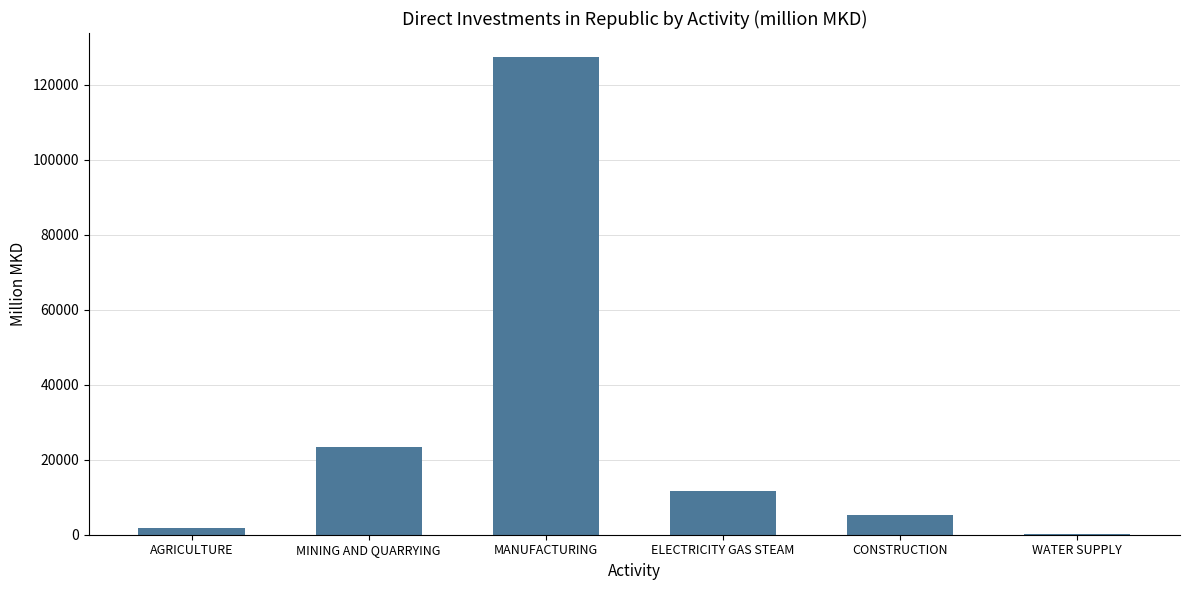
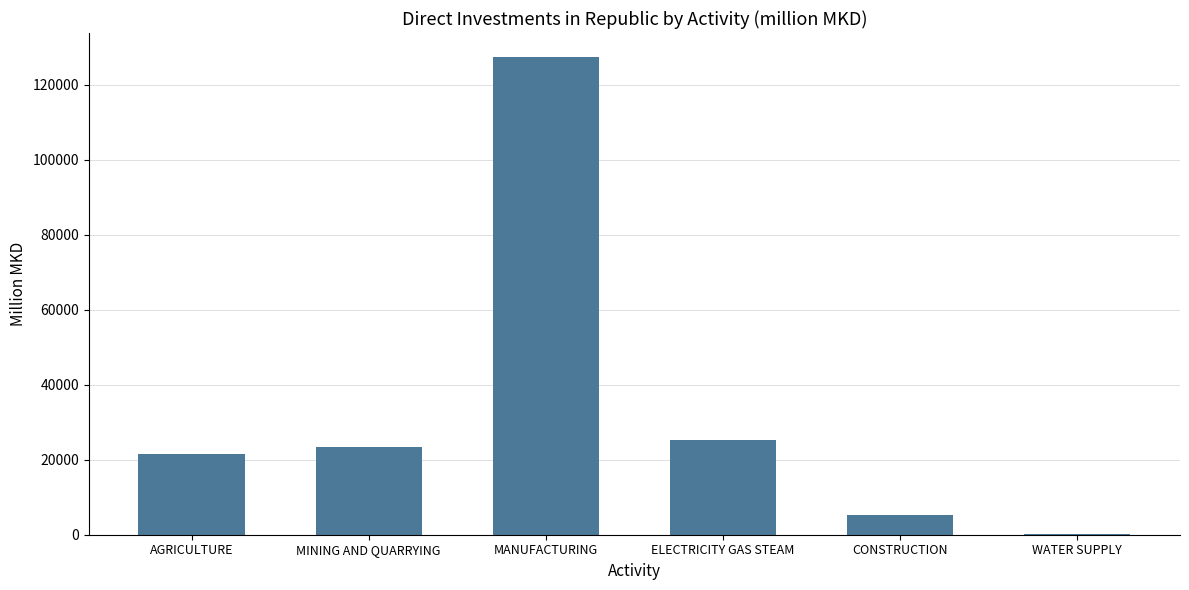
  {
-   "AGRICULTURE": 2000,
+   "AGRICULTURE": 22000,
    "MINING AND QUARRYING": 23000,
    "MANUFACTURING": 127000,
-   "ELECTRICITY GAS STEAM": 12000,
+   "ELECTRICITY GAS STEAM": 25000,
    "CONSTRUCTION": 5000
  }
